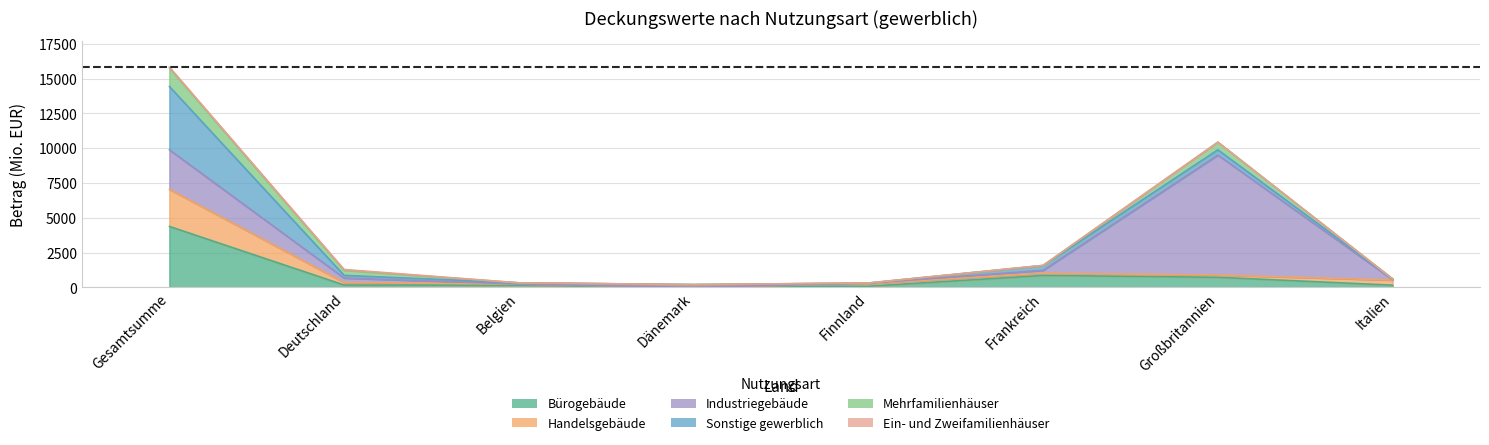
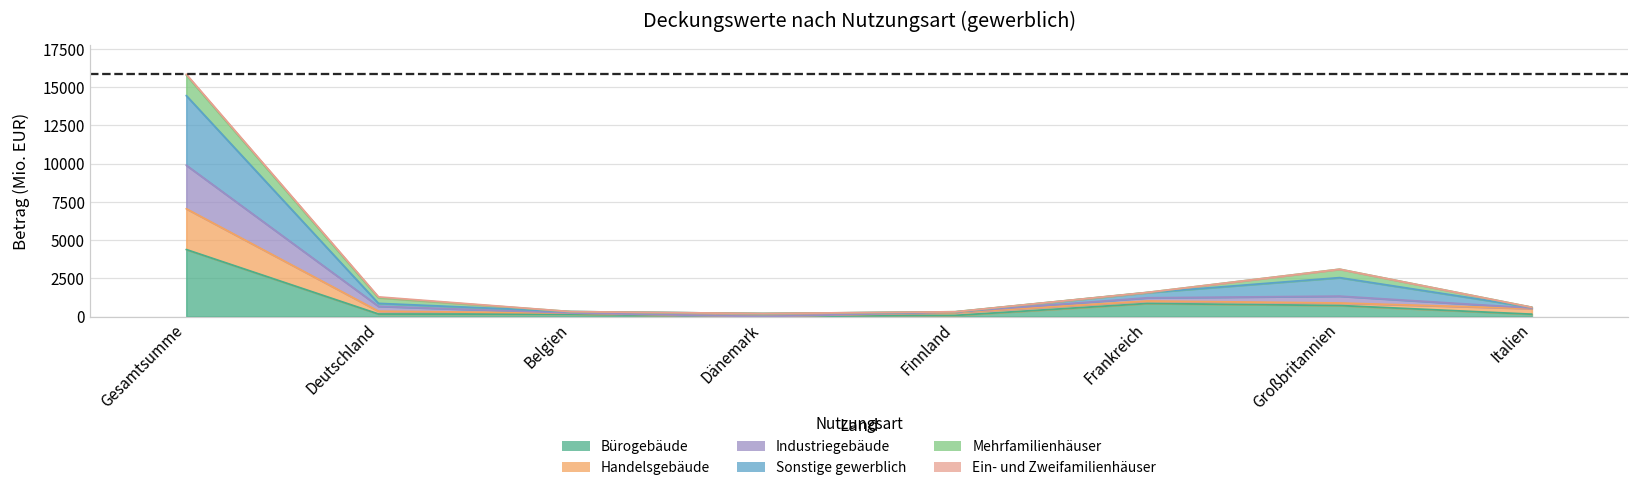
  {
    "Industriegebäude": {
      "Gesamtsumme": 2800,
      "Deutschland": 300,
      "Frankreich": 200,
-     "Großbritannien": 8600
+     "Großbritannien": 400
    },
    "Sonstige gewerblich": {
      "Gesamtsumme": 4600,
      "Deutschland": 200,
-     "Großbritannien": 400
+     "Großbritannien": 1200
    }
  }
